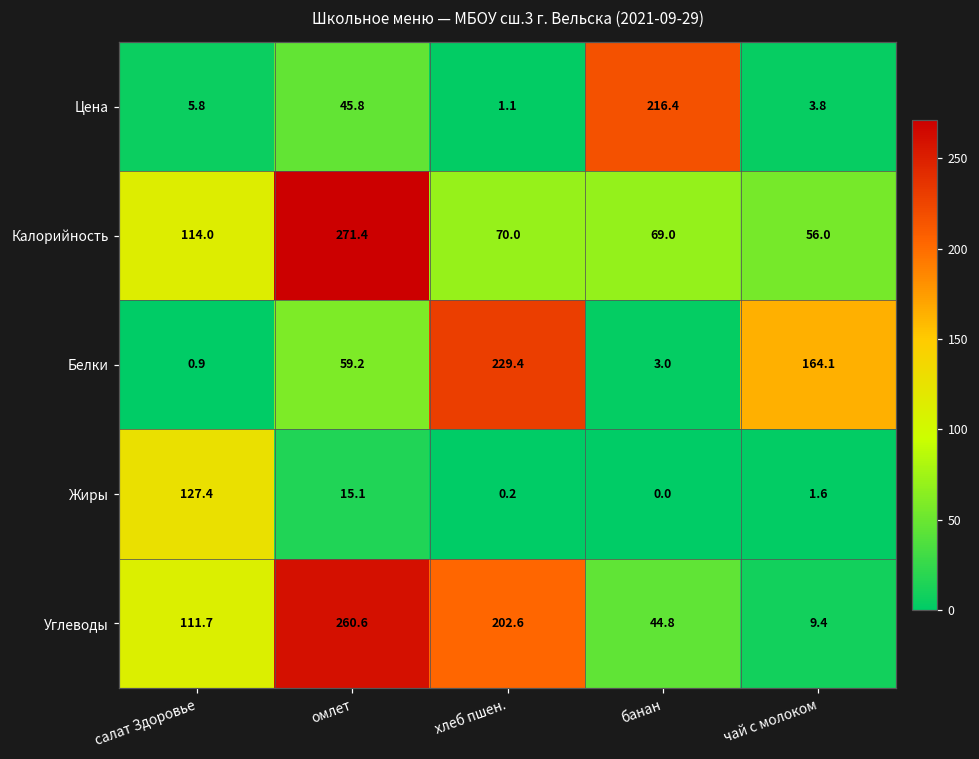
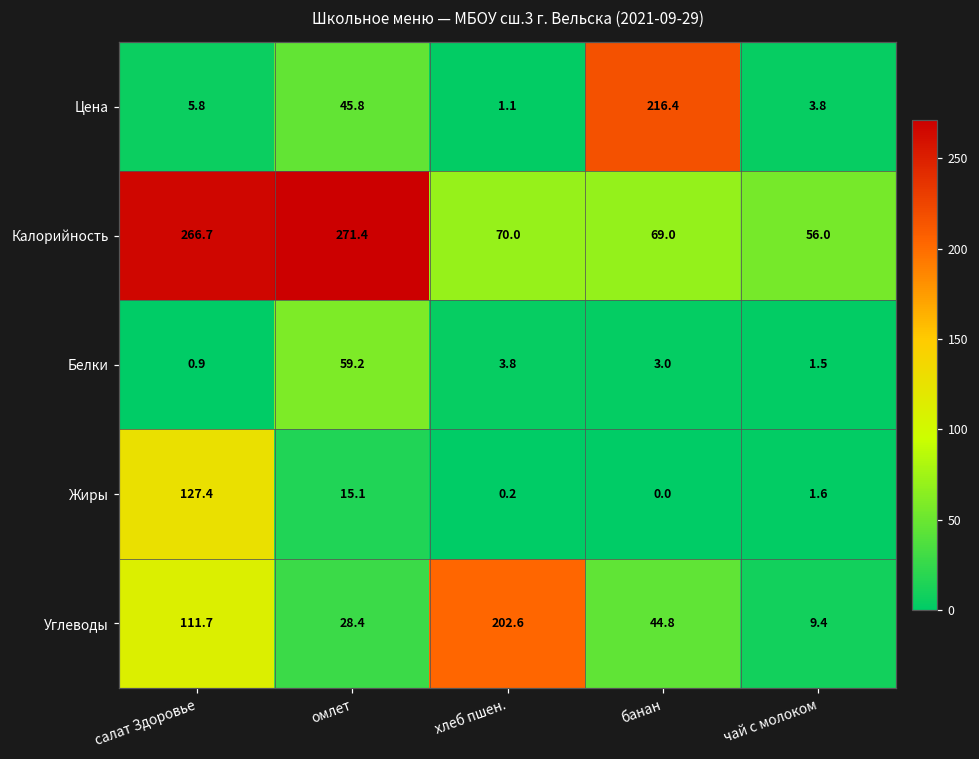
  {
    "Цена": {
      "салат Здоровье": 5.8,
      "омлет": 45.8,
      "хлеб пшен.": 1.1,
      "банан": 216.4,
      "чай с молоком": 3.8
    },
    "Калорийность": {
-     "салат Здоровье": 114.0,
+     "салат Здоровье": 266.7,
      "омлет": 271.4,
      "хлеб пшен.": 70.0,
      "банан": 69.0,
      "чай с молоком": 56.0
    },
    "Белки": {
      "салат Здоровье": 0.9,
      "омлет": 59.2,
-     "хлеб пшен.": 229.4,
+     "хлеб пшен.": 3.8,
      "банан": 3.0,
-     "чай с молоком": 164.1
+     "чай с молоком": 1.5
    },
    "Жиры": {
      "салат Здоровье": 127.4,
      "омлет": 15.1,
      "хлеб пшен.": 0.2,
      "банан": 0.0,
      "чай с молоком": 1.6
    },
    "Углеводы": {
      "салат Здоровье": 111.7,
-     "омлет": 260.6,
+     "омлет": 28.4,
      "хлеб пшен.": 202.6,
      "банан": 44.8,
      "чай с молоком": 9.4
    }
  }
